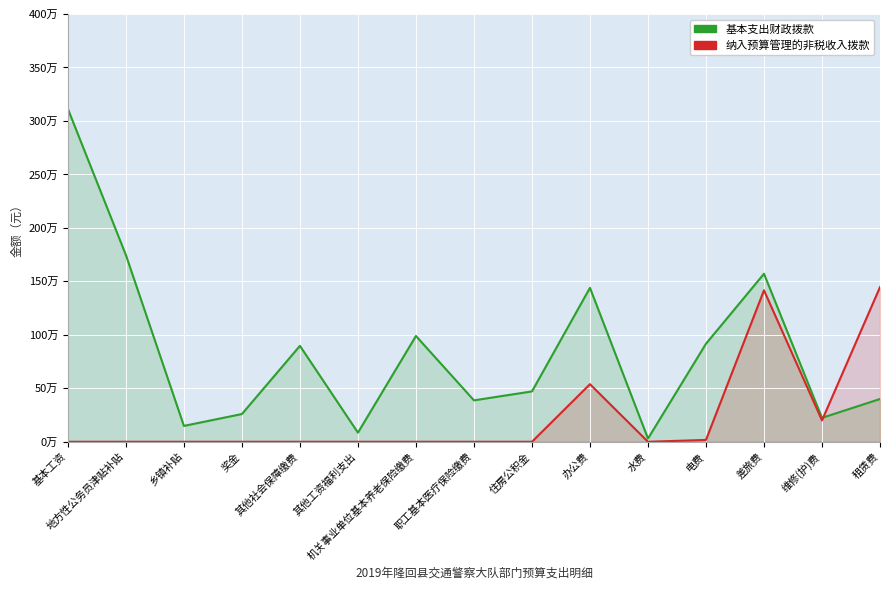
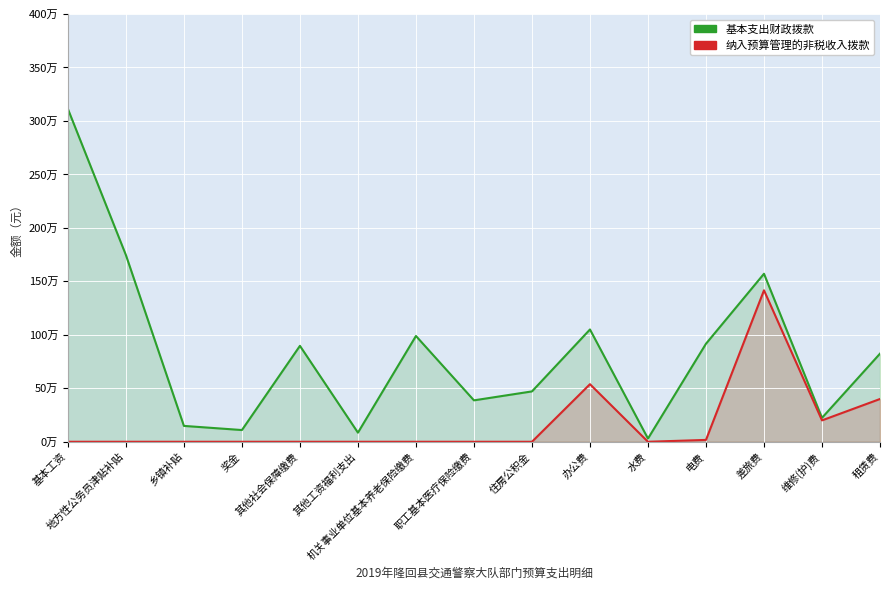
  {
    "基本支出财政拨款": {
      "基本工资": "311万",
      "地方性公务员津贴补贴": "175万",
      "乡镇补贴": "15万",
-     "奖金": "26万",
+     "奖金": "11万",
      "其他社会保障缴费": "90万",
      "其他工资福利支出": "9万",
      "机关事业单位基本养老保险缴费": "99万",
      "职工基本医疗保险缴费": "39万",
      "住房公积金": "47万",
-     "办公费": "144万",
+     "办公费": "105万",
      "水费": "3万",
      "电费": "92万",
      "差旅费": "157万",
      "维修(护)费": "22万",
-     "租赁费": "40万"
+     "租赁费": "82万"
    },
    "纳入预算管理的非税收入拨款": {
      "基本工资": "0万",
      "地方性公务员津贴补贴": "0万",
      "乡镇补贴": "0万",
      "奖金": "0万",
      "其他社会保障缴费": "0万",
      "其他工资福利支出": "0万",
      "机关事业单位基本养老保险缴费": "0万",
      "职工基本医疗保险缴费": "0万",
      "住房公积金": "0万",
      "办公费": "54万",
      "水费": "0万",
      "电费": "2万",
      "差旅费": "142万",
      "维修(护)费": "20万",
-     "租赁费": "145万"
+     "租赁费": "40万"
    }
  }
